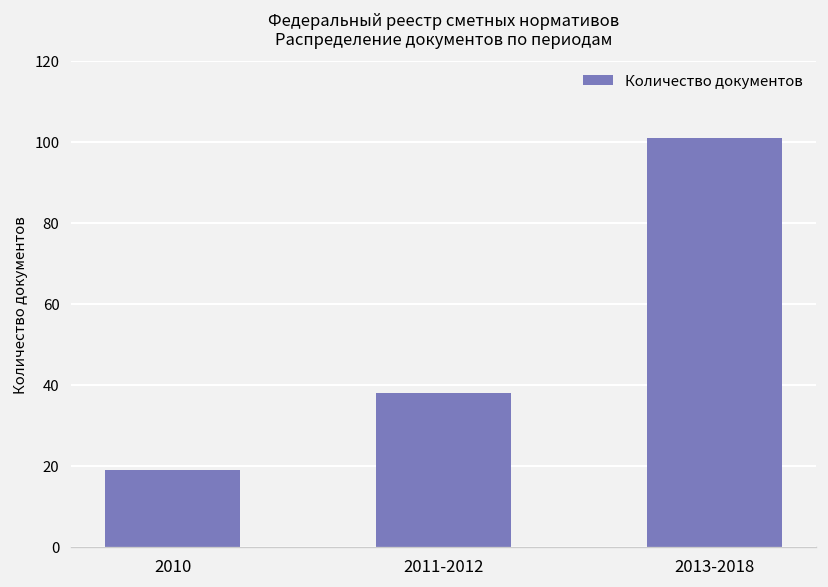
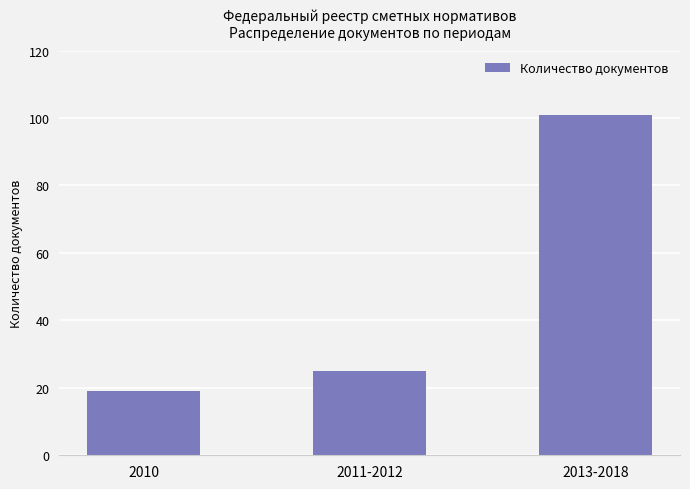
  {
    "2010": 19,
-   "2011-2012": 38,
+   "2011-2012": 25,
    "2013-2018": 101
  }
